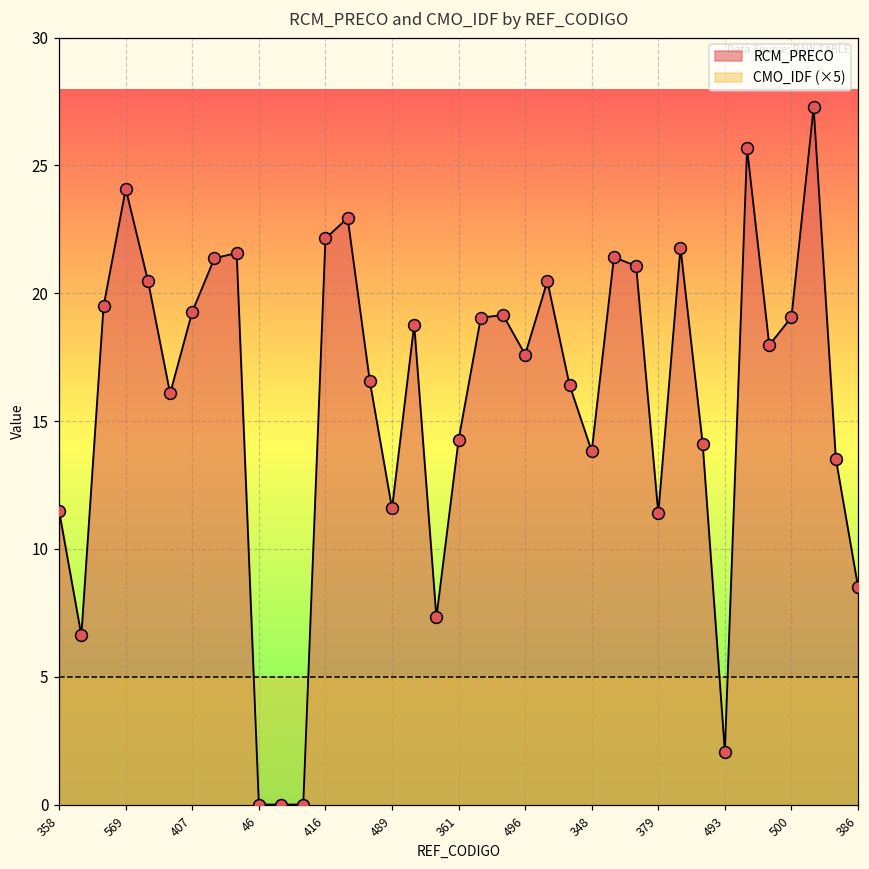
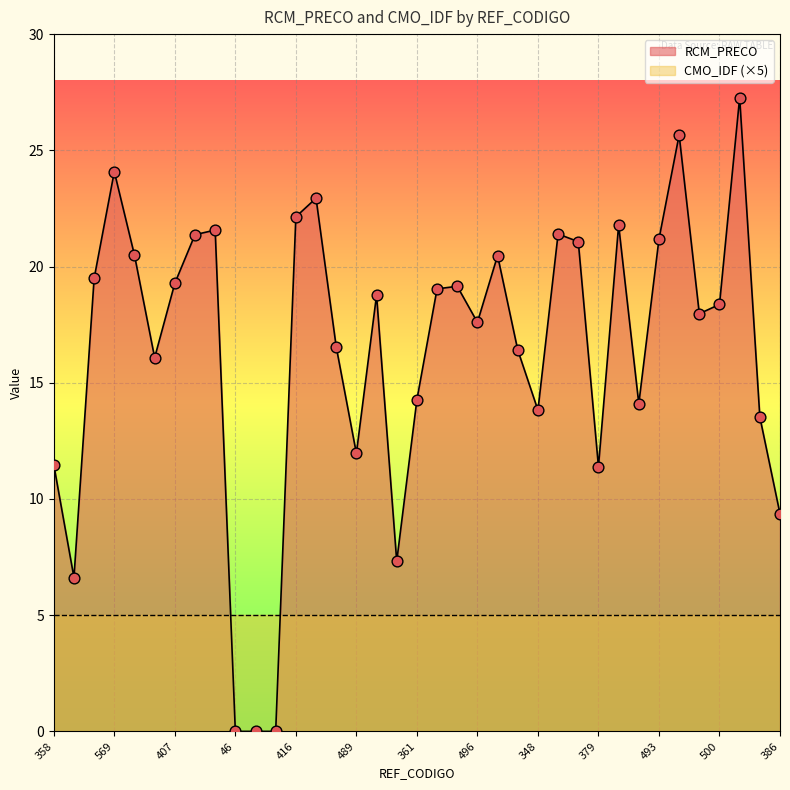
  {
    "RCM_PRECO": {
      "358": 11.5,
      "569": 24.1,
      "407": 19.3,
      "46": 0.0,
      "416": 22.1,
-     "489": 11.6,
+     "489": 12.0,
      "361": 14.3,
      "496": 17.6,
      "348": 13.8,
      "379": 11.4,
-     "493": 2.1,
-     "500": 19.1,
-     "386": 8.5
+     "493": 21.2,
+     "500": 18.4,
+     "386": 9.4
    },
    "CMO_IDF (×5)": {
      "358": 5.0,
      "569": 5.0,
      "407": 5.0,
      "46": 5.0,
      "416": 5.0,
      "489": 5.0,
      "361": 5.0,
      "496": 5.0,
      "348": 5.0,
      "379": 5.0,
      "493": 5.0,
      "500": 5.0,
      "386": 5.0
    }
  }
